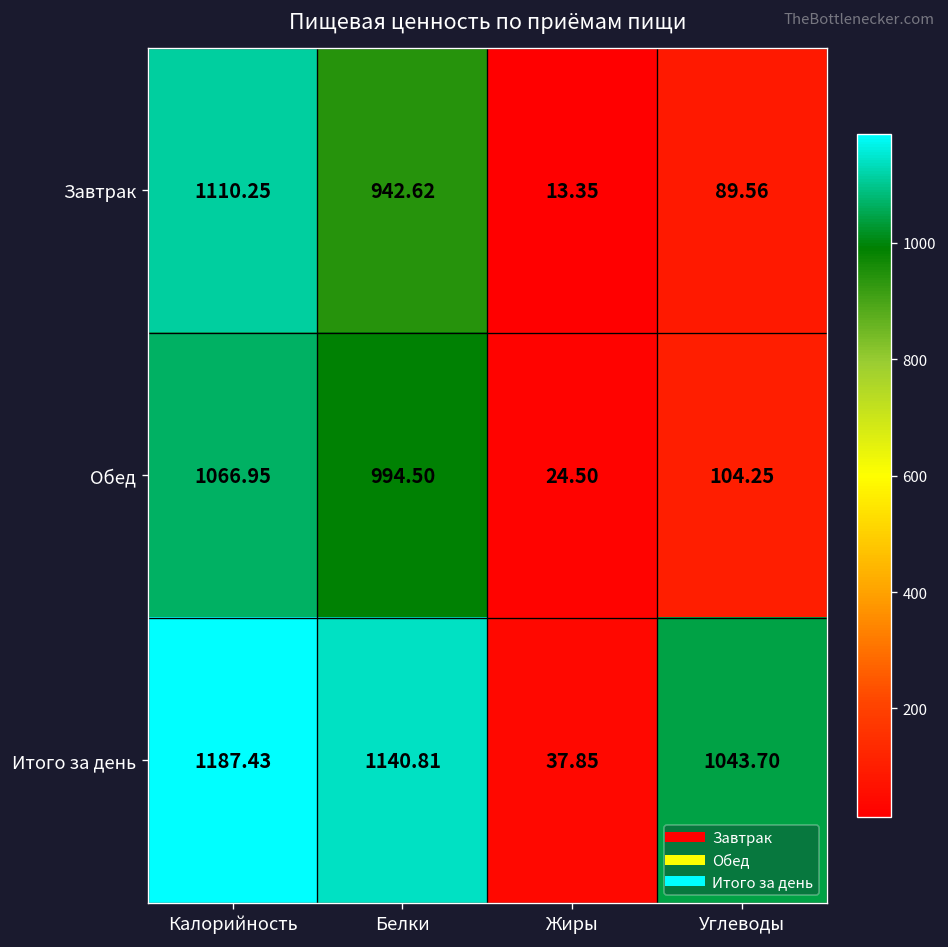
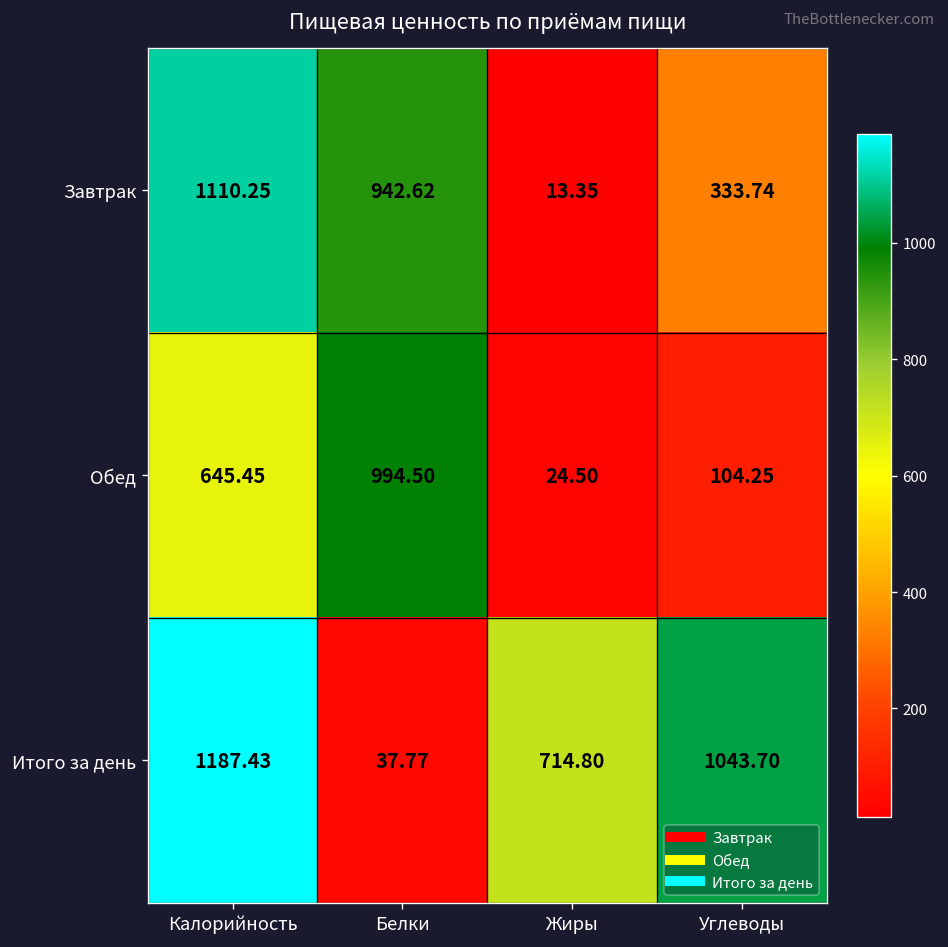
  {
    "Завтрак": {
      "Калорийность": 1110.25,
      "Белки": 942.62,
      "Жиры": 13.35,
-     "Углеводы": 89.56
+     "Углеводы": 333.74
    },
    "Обед": {
-     "Калорийность": 1066.95,
+     "Калорийность": 645.45,
      "Белки": 994.50,
      "Жиры": 24.50,
      "Углеводы": 104.25
    },
    "Итого за день": {
      "Калорийность": 1187.43,
-     "Белки": 1140.81,
-     "Жиры": 37.85,
+     "Белки": 37.77,
+     "Жиры": 714.80,
      "Углеводы": 1043.70
    }
  }
